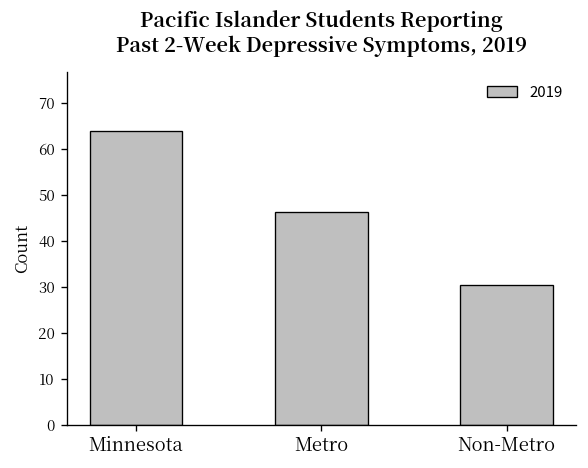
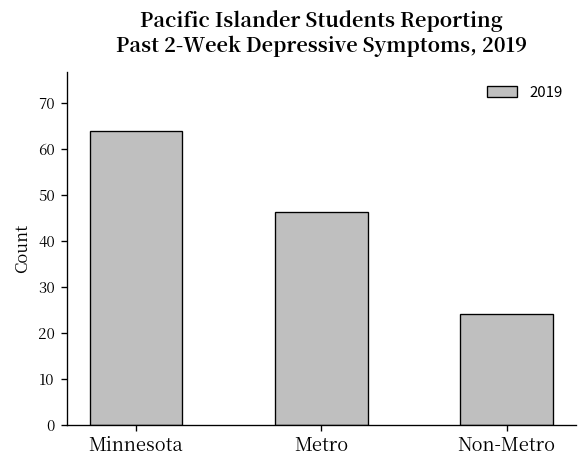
  {
    "Minnesota": 64,
    "Metro": 46,
-   "Non-Metro": 31
+   "Non-Metro": 24
  }
